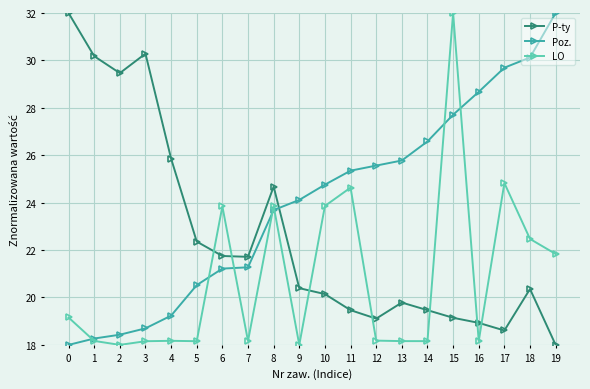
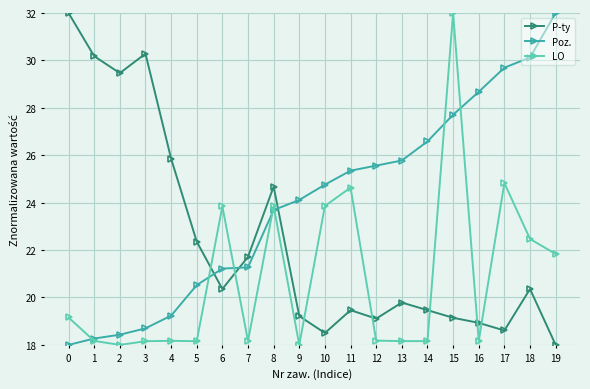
  {
    "P-ty": {
      "0": 32.0,
      "1": 30.2,
      "2": 29.5,
      "3": 30.3,
      "4": 25.9,
      "5": 22.4,
-     "6": 21.8,
+     "6": 20.4,
      "7": 21.7,
      "8": 24.7,
-     "9": 20.4,
-     "10": 20.1,
+     "9": 19.2,
+     "10": 18.5,
      "11": 19.5,
      "12": 19.1,
      "13": 19.8,
      "14": 19.5,
      "15": 19.1,
      "16": 18.9,
      "17": 18.6,
      "18": 20.4,
      "19": 18.0
    }
  }
